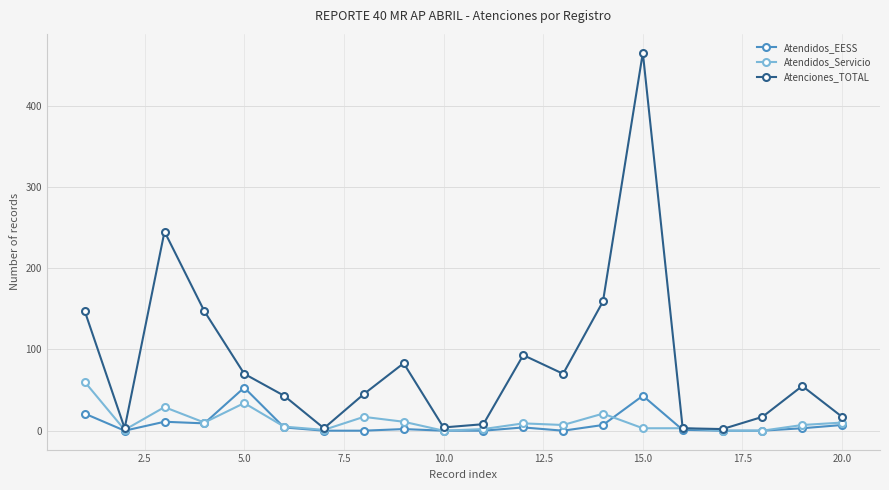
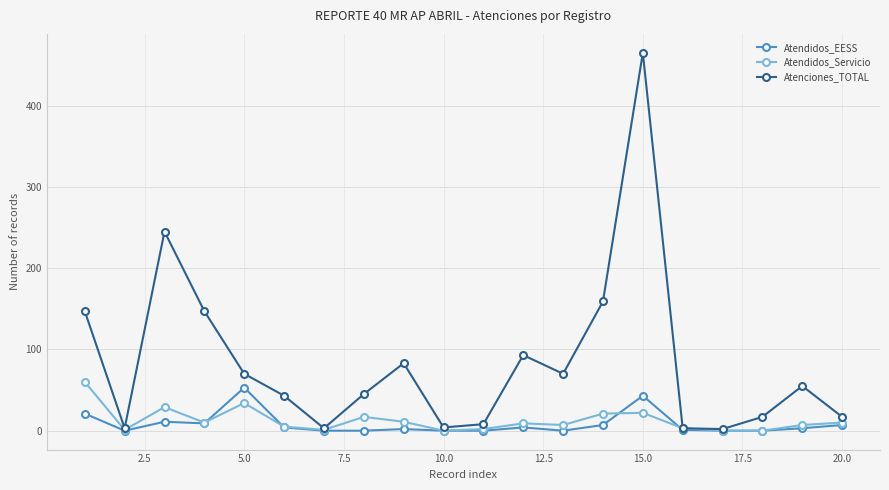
  {
    "Atendidos_EESS": {
      "5.0": 50,
      "15.0": 40
    },
    "Atendidos_Servicio": {
      "5.0": 30,
-     "15.0": 0
+     "15.0": 20
    },
    "Atenciones_TOTAL": {
      "5.0": 70,
      "10.0": 0,
      "15.0": 470,
      "20.0": 20
    }
  }
